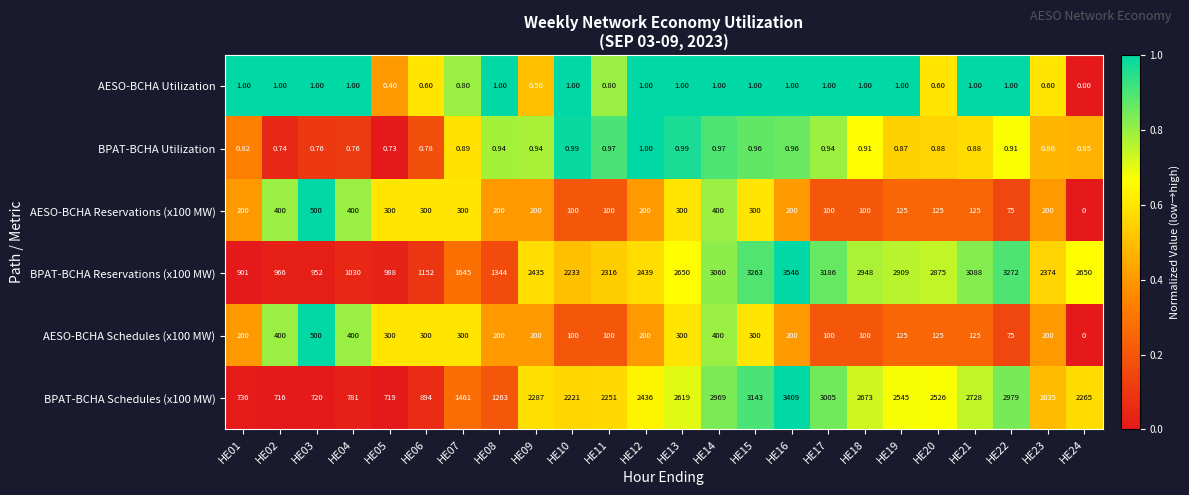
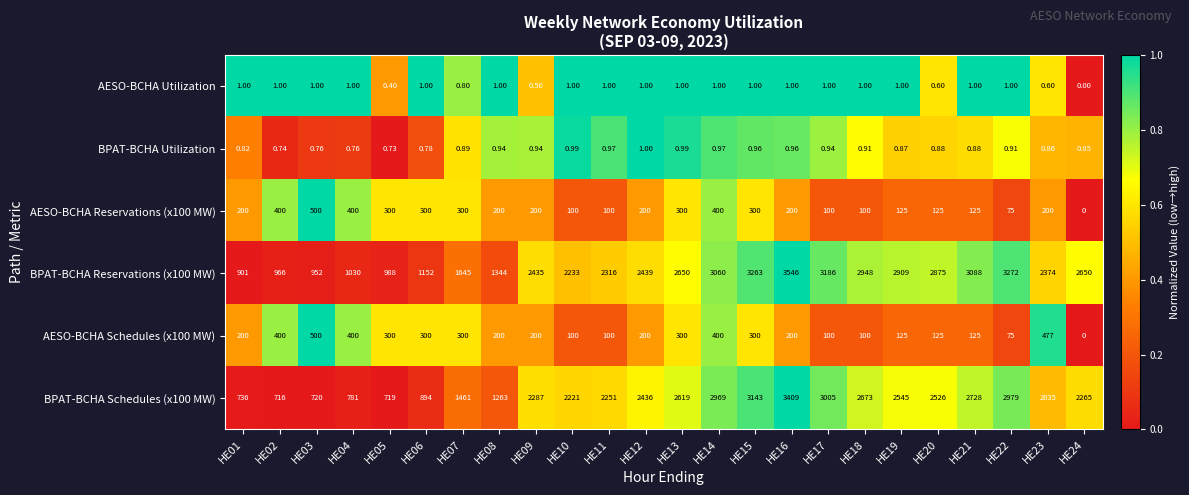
  {
    "AESO-BCHA Utilization": {
      "HE01": 1.00,
      "HE02": 1.00,
      "HE03": 1.00,
      "HE04": 1.00,
      "HE05": 0.40,
-     "HE06": 0.60,
+     "HE06": 1.00,
      "HE07": 0.80,
      "HE08": 1.00,
      "HE09": 0.50,
      "HE10": 1.00,
-     "HE11": 0.80,
+     "HE11": 1.00,
      "HE12": 1.00,
      "HE13": 1.00,
      "HE14": 1.00,
      "HE15": 1.00,
      "HE16": 1.00,
      "HE17": 1.00,
      "HE18": 1.00,
      "HE19": 1.00,
      "HE20": 0.60,
      "HE21": 1.00,
      "HE22": 1.00,
      "HE23": 0.60,
      "HE24": 0.00
    },
    "BPAT-BCHA Utilization": {
      "HE01": 0.82,
      "HE02": 0.74,
      "HE03": 0.76,
      "HE04": 0.76,
      "HE05": 0.73,
      "HE06": 0.78,
      "HE07": 0.89,
      "HE08": 0.94,
      "HE09": 0.94,
      "HE10": 0.99,
      "HE11": 0.97,
      "HE12": 1.00,
      "HE13": 0.99,
      "HE14": 0.97,
      "HE15": 0.96,
      "HE16": 0.96,
      "HE17": 0.94,
      "HE18": 0.91,
      "HE19": 0.87,
      "HE20": 0.88,
      "HE21": 0.88,
      "HE22": 0.91,
      "HE23": 0.86,
      "HE24": 0.85
    },
    "AESO-BCHA Reservations (x100 MW)": {
      "HE01": 200,
      "HE02": 400,
      "HE03": 500,
      "HE04": 400,
      "HE05": 300,
      "HE06": 300,
      "HE07": 300,
      "HE08": 200,
      "HE09": 200,
      "HE10": 100,
      "HE11": 100,
      "HE12": 200,
      "HE13": 300,
      "HE14": 400,
      "HE15": 300,
      "HE16": 200,
      "HE17": 100,
      "HE18": 100,
      "HE19": 125,
      "HE20": 125,
      "HE21": 125,
      "HE22": 75,
      "HE23": 200,
      "HE24": 0
    },
    "BPAT-BCHA Reservations (x100 MW)": {
      "HE01": 901,
      "HE02": 966,
      "HE03": 952,
      "HE04": 1030,
      "HE05": 988,
      "HE06": 1152,
      "HE07": 1645,
      "HE08": 1344,
      "HE09": 2435,
      "HE10": 2233,
      "HE11": 2316,
      "HE12": 2439,
      "HE13": 2650,
      "HE14": 3060,
      "HE15": 3263,
      "HE16": 3546,
      "HE17": 3186,
      "HE18": 2948,
      "HE19": 2909,
      "HE20": 2875,
      "HE21": 3088,
      "HE22": 3272,
      "HE23": 2374,
      "HE24": 2650
    },
    "AESO-BCHA Schedules (x100 MW)": {
      "HE01": 200,
      "HE02": 400,
      "HE03": 500,
      "HE04": 400,
      "HE05": 300,
      "HE06": 300,
      "HE07": 300,
      "HE08": 200,
      "HE09": 200,
      "HE10": 100,
      "HE11": 100,
      "HE12": 200,
      "HE13": 300,
      "HE14": 400,
      "HE15": 300,
      "HE16": 200,
      "HE17": 100,
      "HE18": 100,
      "HE19": 125,
      "HE20": 125,
      "HE21": 125,
      "HE22": 75,
-     "HE23": 200,
+     "HE23": 477,
      "HE24": 0
    },
    "BPAT-BCHA Schedules (x100 MW)": {
      "HE01": 736,
      "HE02": 716,
      "HE03": 720,
      "HE04": 781,
      "HE05": 719,
      "HE06": 894,
      "HE07": 1461,
      "HE08": 1263,
      "HE09": 2287,
      "HE10": 2221,
      "HE11": 2251,
      "HE12": 2436,
      "HE13": 2619,
      "HE14": 2969,
      "HE15": 3143,
      "HE16": 3409,
      "HE17": 3005,
      "HE18": 2673,
      "HE19": 2545,
      "HE20": 2526,
      "HE21": 2728,
      "HE22": 2979,
      "HE23": 2035,
      "HE24": 2265
    }
  }
